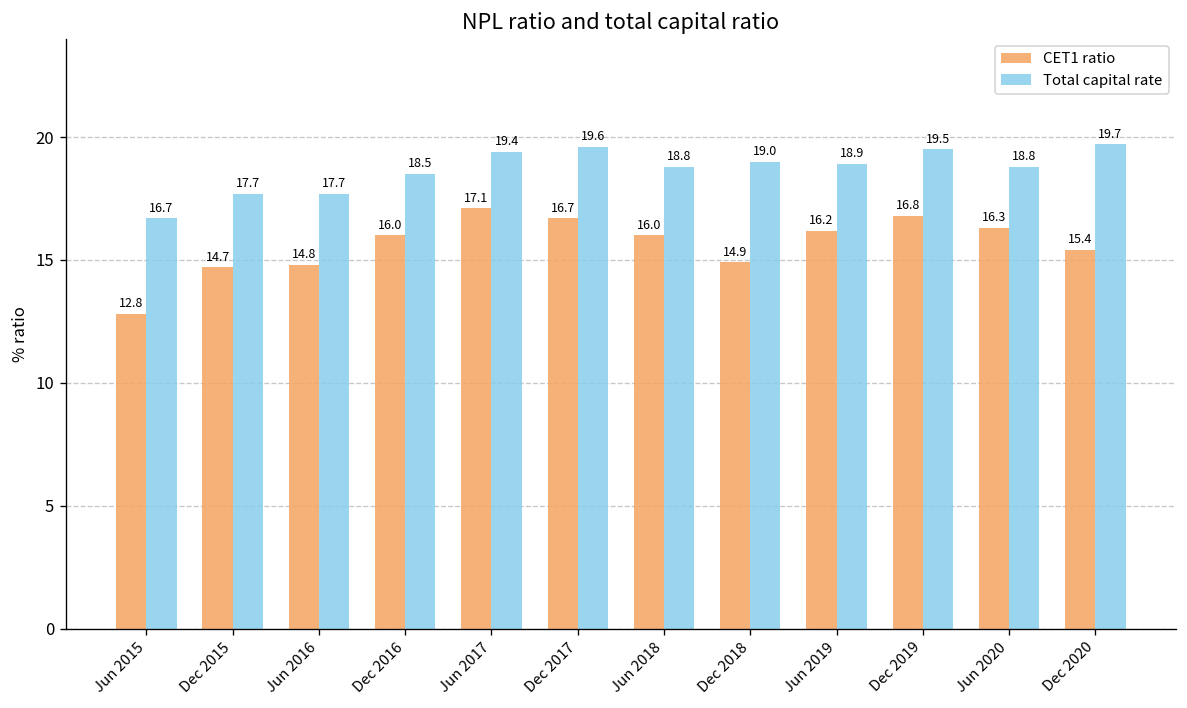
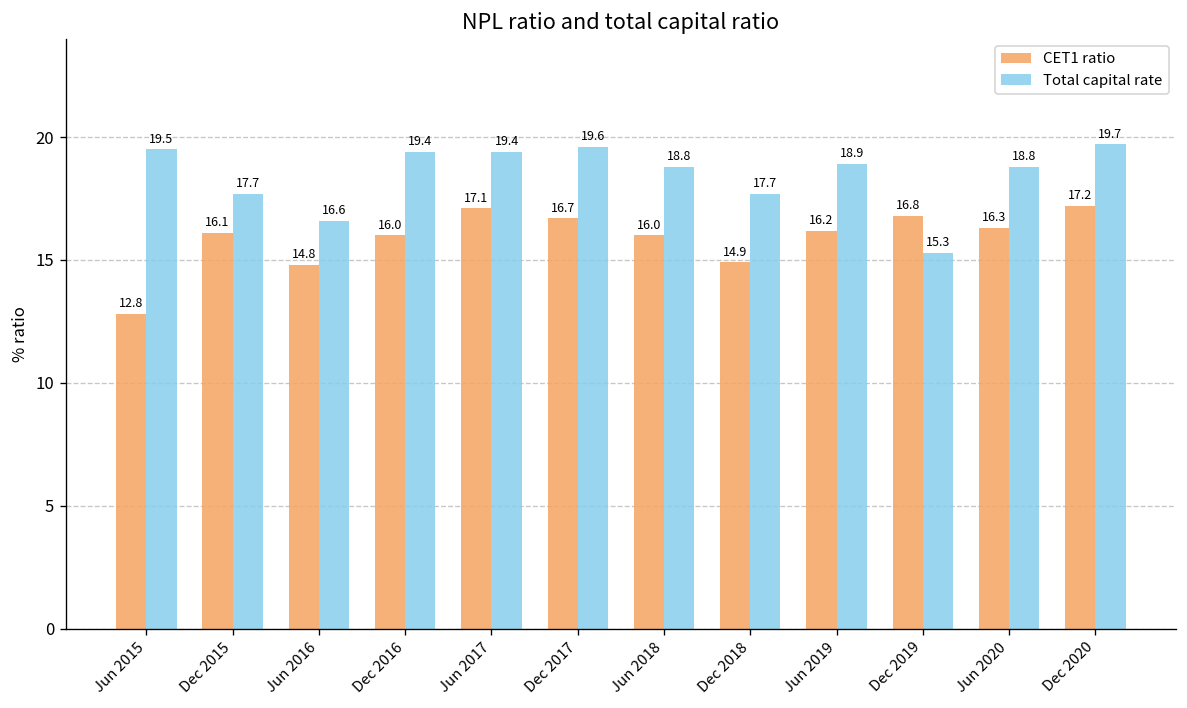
  {
    "CET1 ratio": {
      "Jun 2015": 12.8,
-     "Dec 2015": 14.7,
+     "Dec 2015": 16.1,
      "Jun 2016": 14.8,
      "Dec 2016": 16.0,
      "Jun 2017": 17.1,
      "Dec 2017": 16.7,
      "Jun 2018": 16.0,
      "Dec 2018": 14.9,
      "Jun 2019": 16.2,
      "Dec 2019": 16.8,
      "Jun 2020": 16.3,
-     "Dec 2020": 15.4
+     "Dec 2020": 17.2
    },
    "Total capital rate": {
-     "Jun 2015": 16.7,
+     "Jun 2015": 19.5,
      "Dec 2015": 17.7,
-     "Jun 2016": 17.7,
-     "Dec 2016": 18.5,
+     "Jun 2016": 16.6,
+     "Dec 2016": 19.4,
      "Jun 2017": 19.4,
      "Dec 2017": 19.6,
      "Jun 2018": 18.8,
-     "Dec 2018": 19.0,
+     "Dec 2018": 17.7,
      "Jun 2019": 18.9,
-     "Dec 2019": 19.5,
+     "Dec 2019": 15.3,
      "Jun 2020": 18.8,
      "Dec 2020": 19.7
    }
  }
